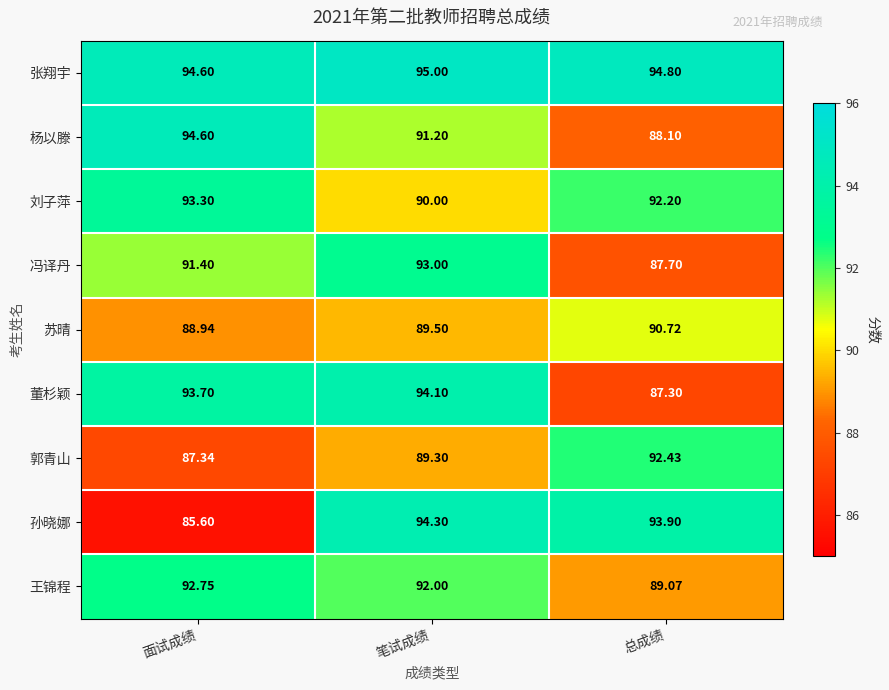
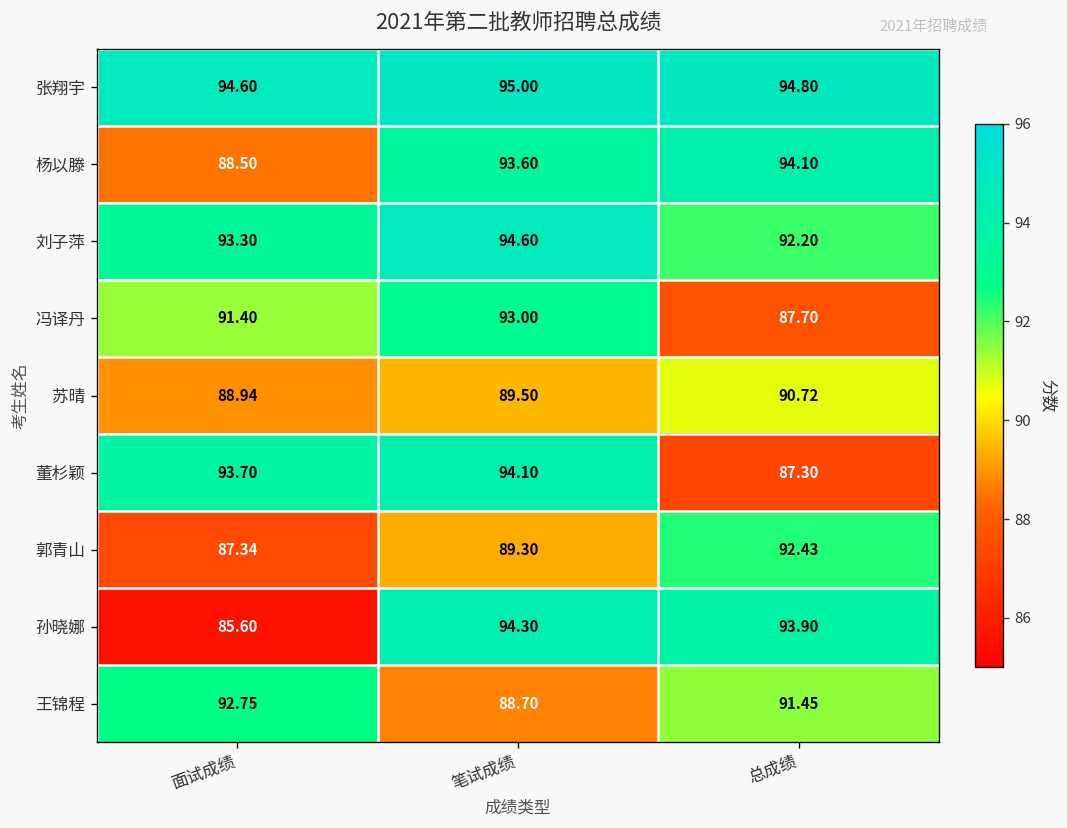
  {
    "张翔宇": {
      "面试成绩": 94.60,
      "笔试成绩": 95.00,
      "总成绩": 94.80
    },
    "杨以滕": {
-     "面试成绩": 94.60,
-     "笔试成绩": 91.20,
-     "总成绩": 88.10
+     "面试成绩": 88.50,
+     "笔试成绩": 93.60,
+     "总成绩": 94.10
    },
    "刘子萍": {
      "面试成绩": 93.30,
-     "笔试成绩": 90.00,
+     "笔试成绩": 94.60,
      "总成绩": 92.20
    },
    "冯译丹": {
      "面试成绩": 91.40,
      "笔试成绩": 93.00,
      "总成绩": 87.70
    },
    "苏晴": {
      "面试成绩": 88.94,
      "笔试成绩": 89.50,
      "总成绩": 90.72
    },
    "董杉颖": {
      "面试成绩": 93.70,
      "笔试成绩": 94.10,
      "总成绩": 87.30
    },
    "郭青山": {
      "面试成绩": 87.34,
      "笔试成绩": 89.30,
      "总成绩": 92.43
    },
    "孙晓娜": {
      "面试成绩": 85.60,
      "笔试成绩": 94.30,
      "总成绩": 93.90
    },
    "王锦程": {
      "面试成绩": 92.75,
-     "笔试成绩": 92.00,
-     "总成绩": 89.07
+     "笔试成绩": 88.70,
+     "总成绩": 91.45
    }
  }
